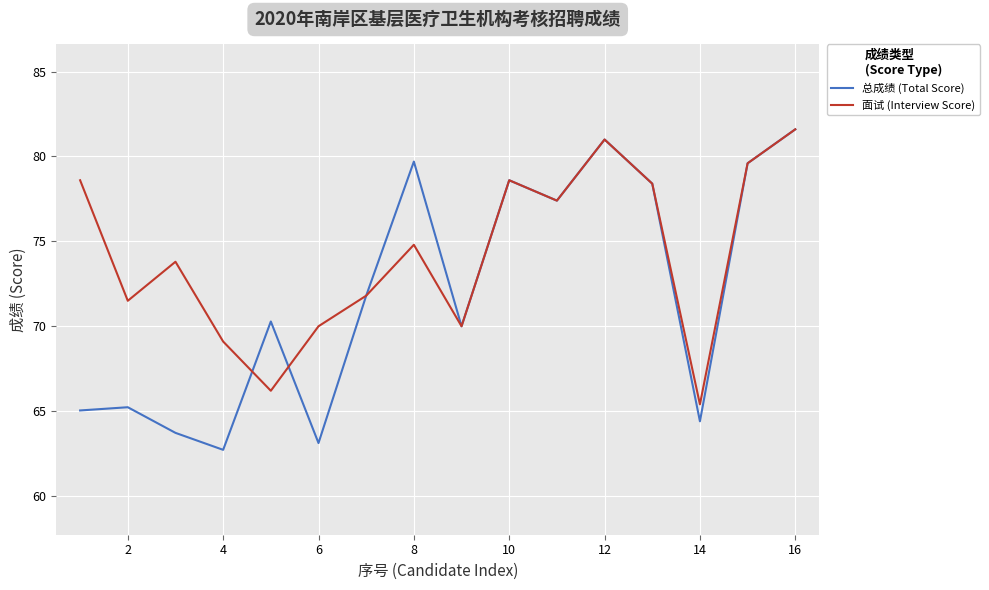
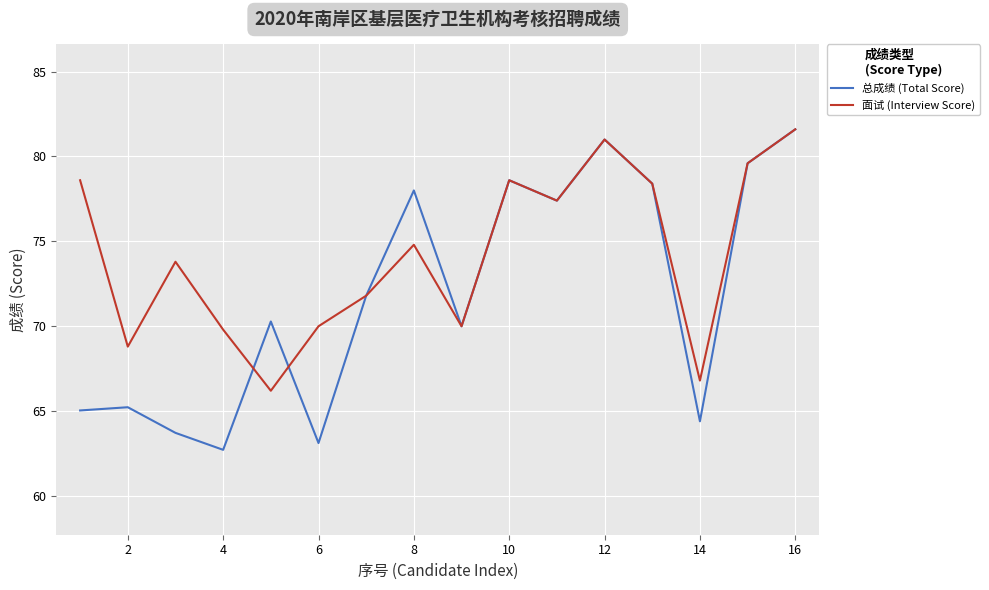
  {
    "总成绩 (Total Score)": {
      "2": 65.2,
      "4": 62.7,
      "6": 63.1,
-     "8": 79.7,
+     "8": 78.0,
      "14": 64.4
    },
    "面试 (Interview Score)": {
-     "2": 71.5,
-     "4": 69.1,
+     "2": 68.8,
+     "4": 69.8,
      "6": 70.0,
      "8": 74.8,
-     "14": 65.4
+     "14": 66.8
    }
  }
